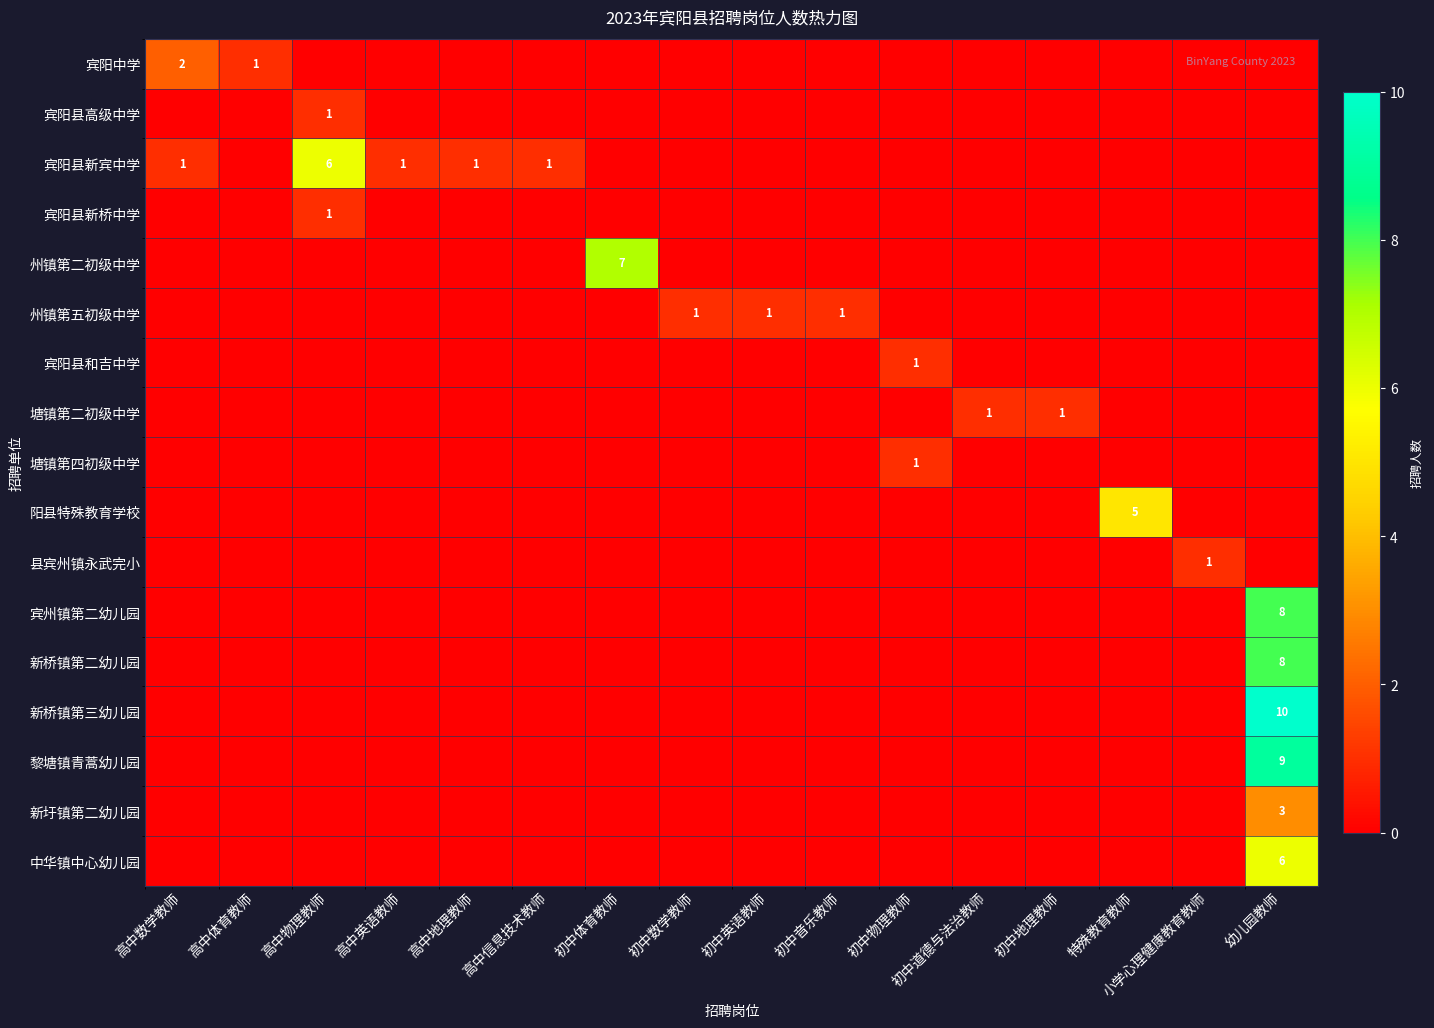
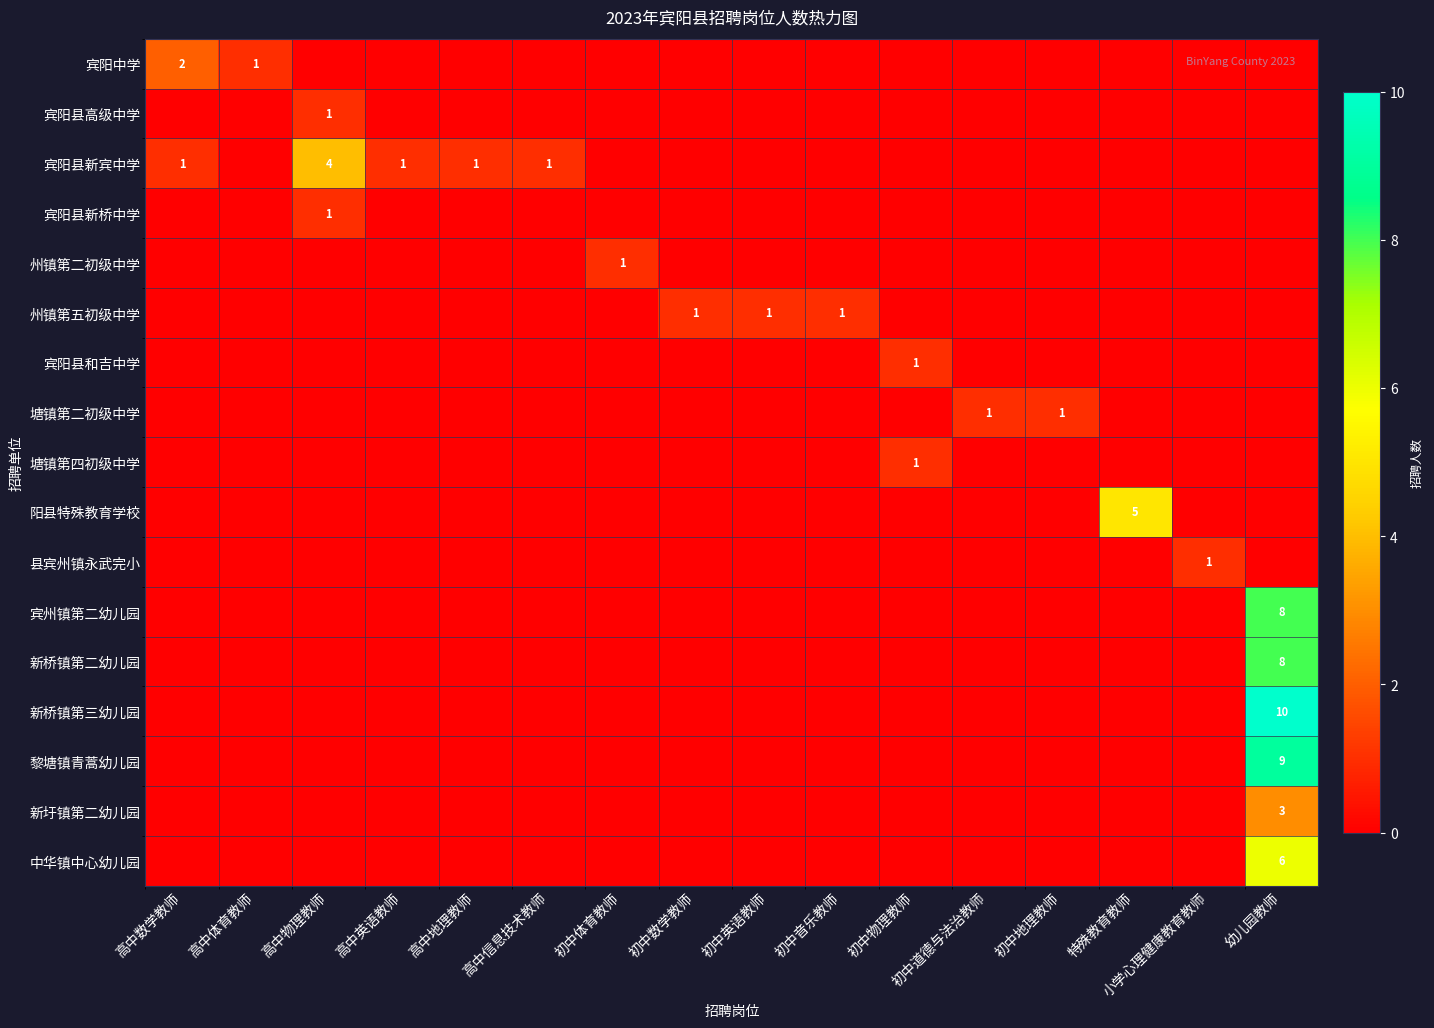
  {
    "宾阳中学": {
      "高中数学教师": 2,
      "高中体育教师": 1,
      "小学心理健康教育教师": 2023
    },
    "宾阳县高级中学": {
      "高中物理教师": 1
    },
    "宾阳县新宾中学": {
      "高中数学教师": 1,
-     "高中物理教师": 6,
+     "高中物理教师": 4,
      "高中英语教师": 1,
      "高中地理教师": 1,
      "高中信息技术教师": 1
    },
    "宾阳县新桥中学": {
      "高中物理教师": 1
    },
    "州镇第二初级中学": {
-     "初中体育教师": 7
+     "初中体育教师": 1
    },
    "州镇第五初级中学": {
      "初中数学教师": 1,
      "初中英语教师": 1,
      "初中音乐教师": 1
    },
    "宾阳县和吉中学": {
      "初中物理教师": 1
    },
    "塘镇第二初级中学": {
      "初中道德与法治教师": 1,
      "初中地理教师": 1
    },
    "塘镇第四初级中学": {
      "初中物理教师": 1
    },
    "阳县特殊教育学校": {
      "特殊教育教师": 5
    },
    "县宾州镇永武完小": {
      "小学心理健康教育教师": 1
    },
    "宾州镇第二幼儿园": {
      "幼儿园教师": 8
    },
    "新桥镇第二幼儿园": {
      "幼儿园教师": 8
    },
    "新桥镇第三幼儿园": {
      "幼儿园教师": 10
    },
    "黎塘镇青蒿幼儿园": {
      "幼儿园教师": 9
    },
    "新圩镇第二幼儿园": {
      "幼儿园教师": 3
    },
    "中华镇中心幼儿园": {
      "幼儿园教师": 6
    }
  }
